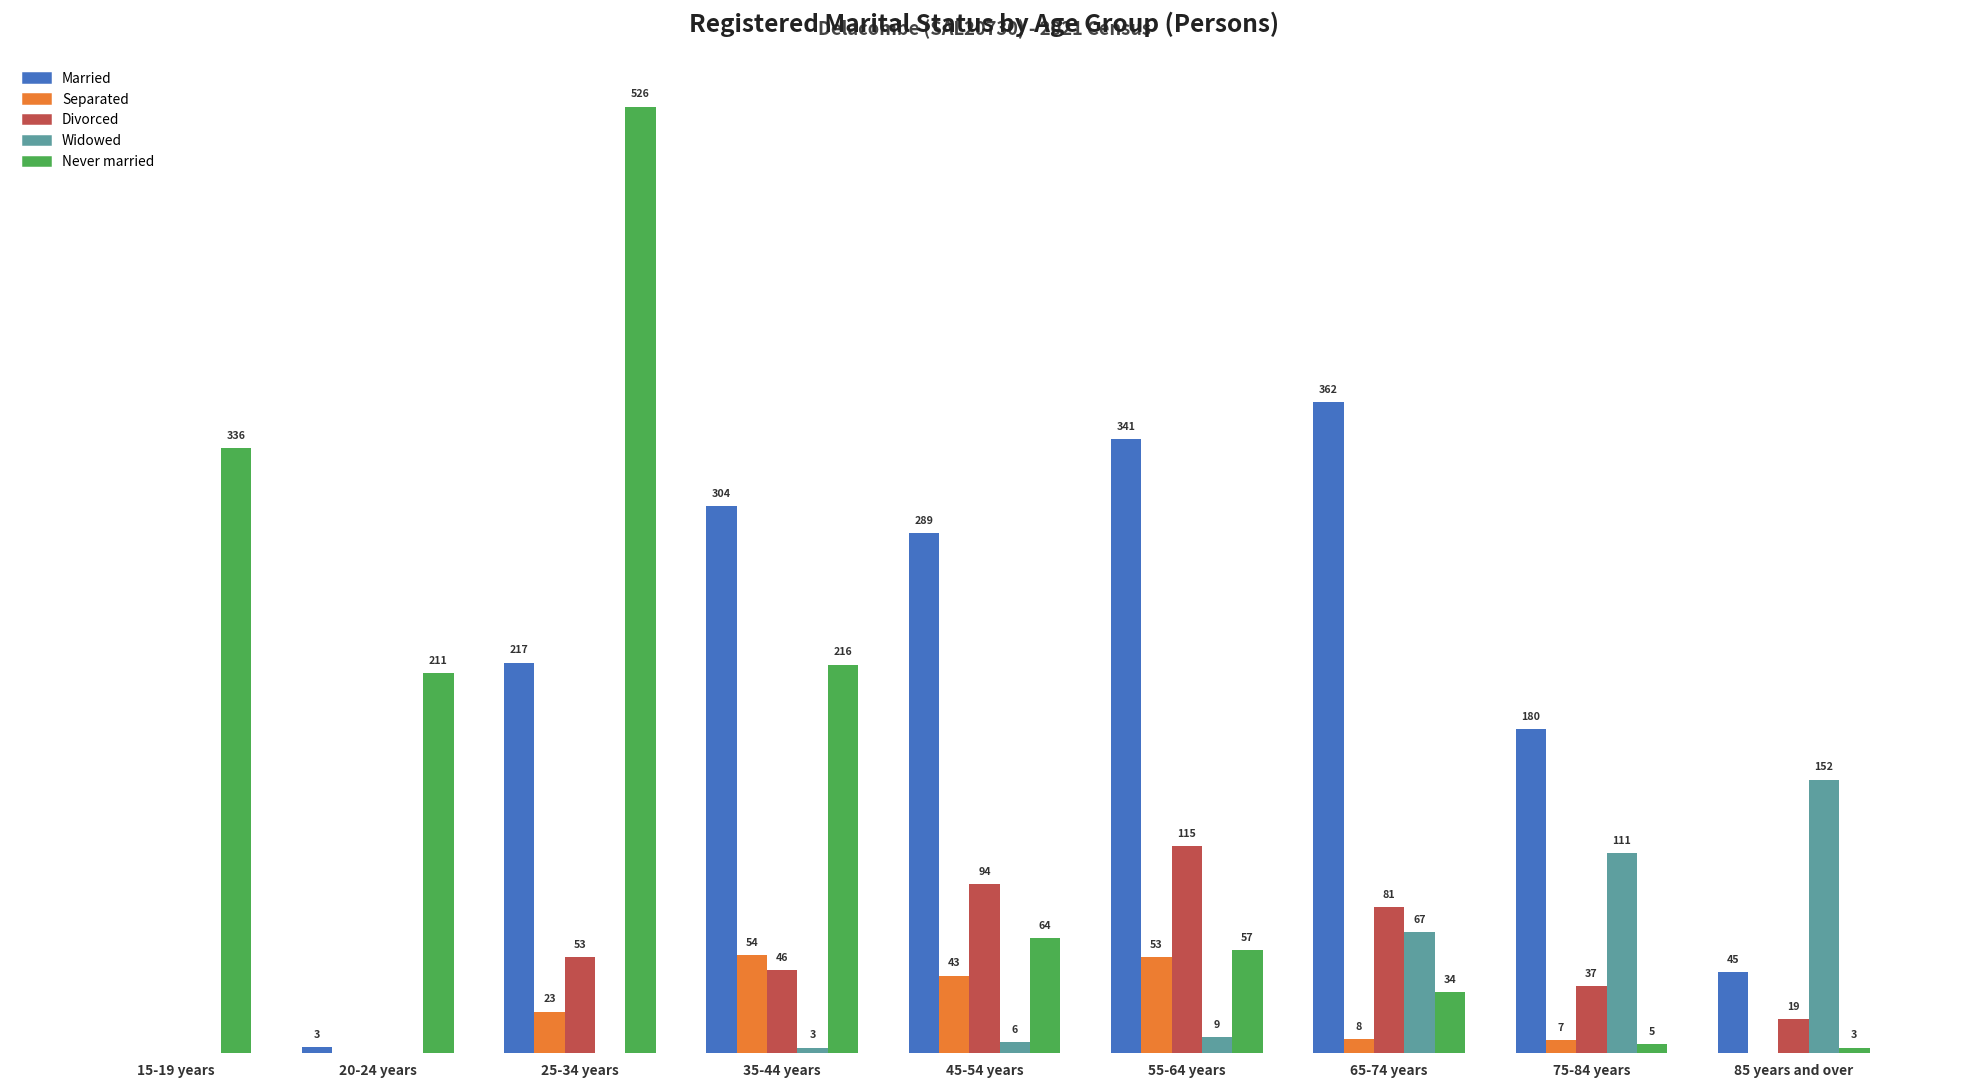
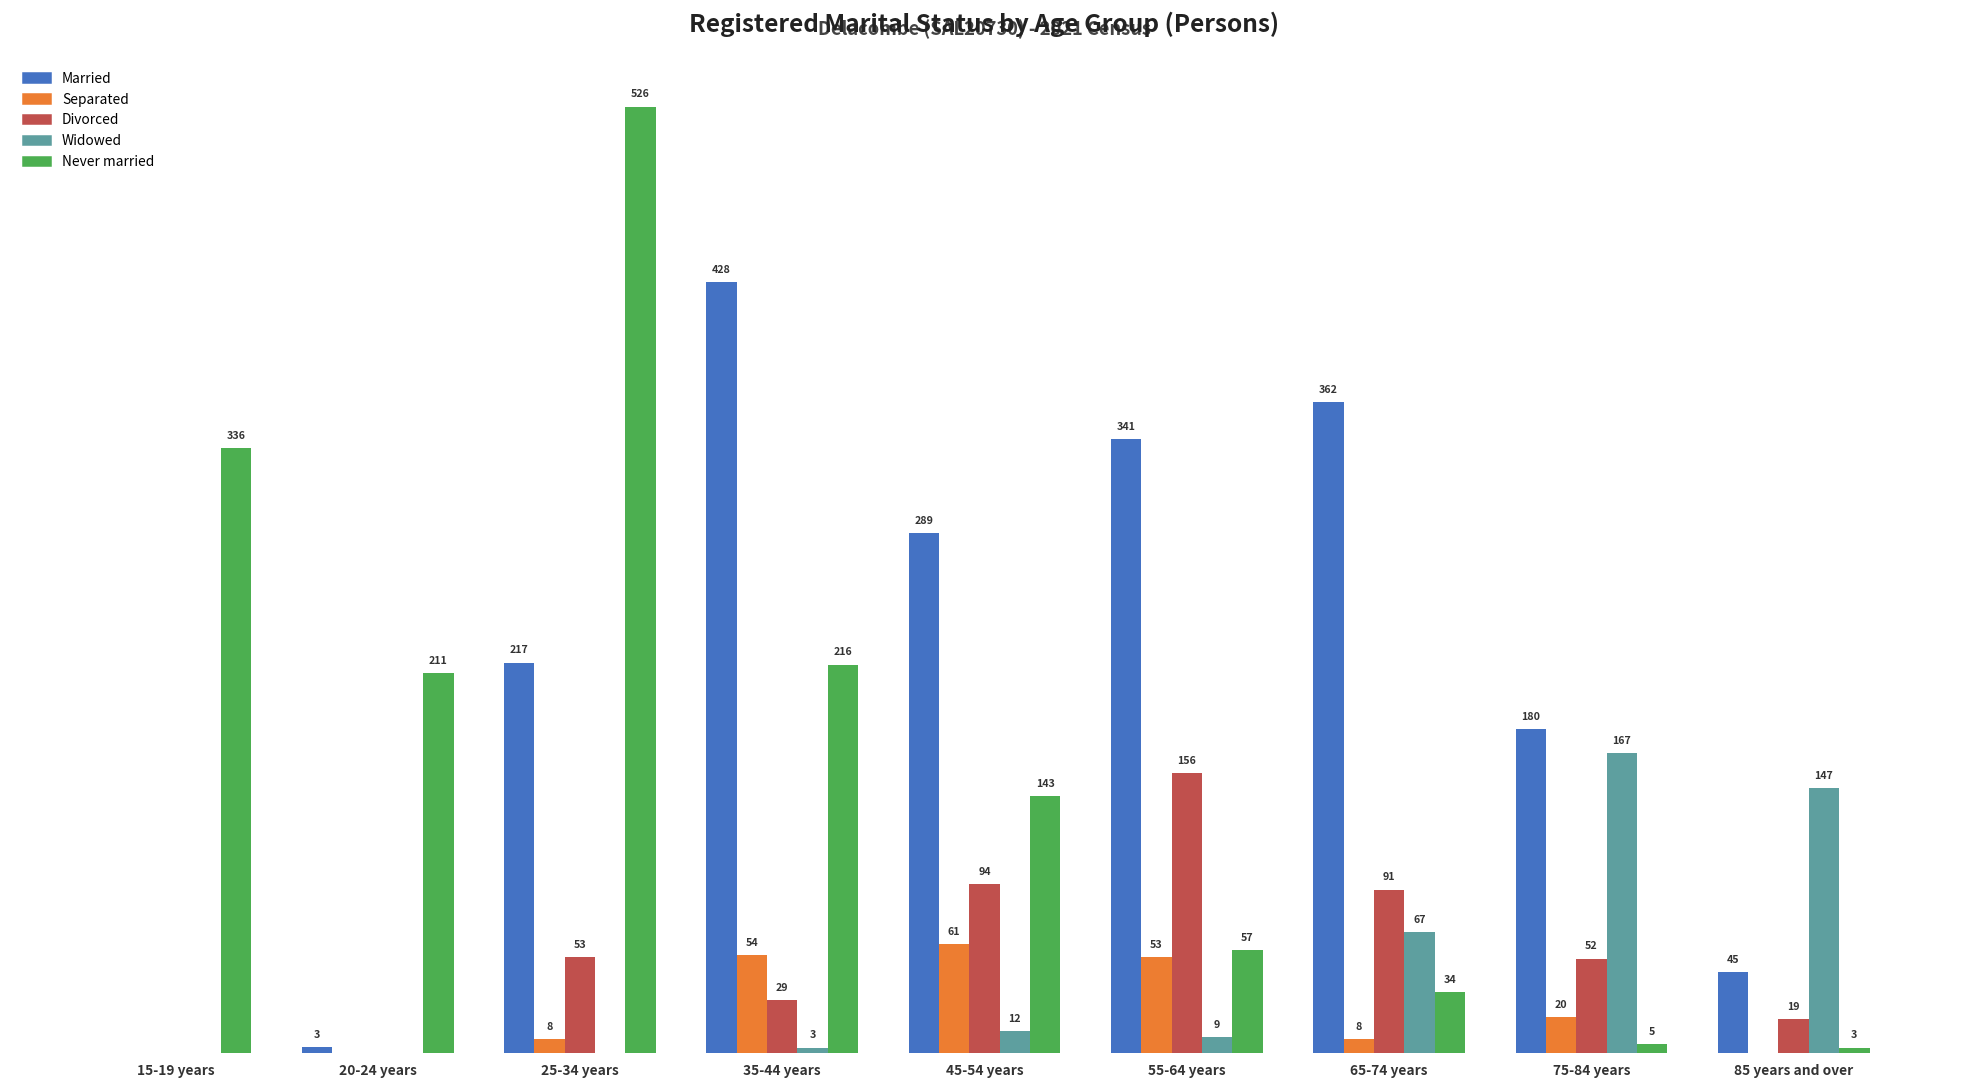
  {
    "Married": {
      "20-24 years": 3,
      "25-34 years": 217,
-     "35-44 years": 304,
+     "35-44 years": 428,
      "45-54 years": 289,
      "55-64 years": 341,
      "65-74 years": 362,
      "75-84 years": 180,
      "85 years and over": 45
    },
    "Separated": {
-     "25-34 years": 23,
+     "25-34 years": 8,
      "35-44 years": 54,
-     "45-54 years": 43,
+     "45-54 years": 61,
      "55-64 years": 53,
      "65-74 years": 8,
-     "75-84 years": 7
+     "75-84 years": 20
    },
    "Divorced": {
      "25-34 years": 53,
-     "35-44 years": 46,
+     "35-44 years": 29,
      "45-54 years": 94,
-     "55-64 years": 115,
-     "65-74 years": 81,
-     "75-84 years": 37,
+     "55-64 years": 156,
+     "65-74 years": 91,
+     "75-84 years": 52,
      "85 years and over": 19
    },
    "Widowed": {
      "35-44 years": 3,
-     "45-54 years": 6,
+     "45-54 years": 12,
      "55-64 years": 9,
      "65-74 years": 67,
-     "75-84 years": 111,
-     "85 years and over": 152
+     "75-84 years": 167,
+     "85 years and over": 147
    },
    "Never married": {
      "15-19 years": 336,
      "20-24 years": 211,
      "25-34 years": 526,
      "35-44 years": 216,
-     "45-54 years": 64,
+     "45-54 years": 143,
      "55-64 years": 57,
      "65-74 years": 34,
      "75-84 years": 5,
      "85 years and over": 3
    }
  }
